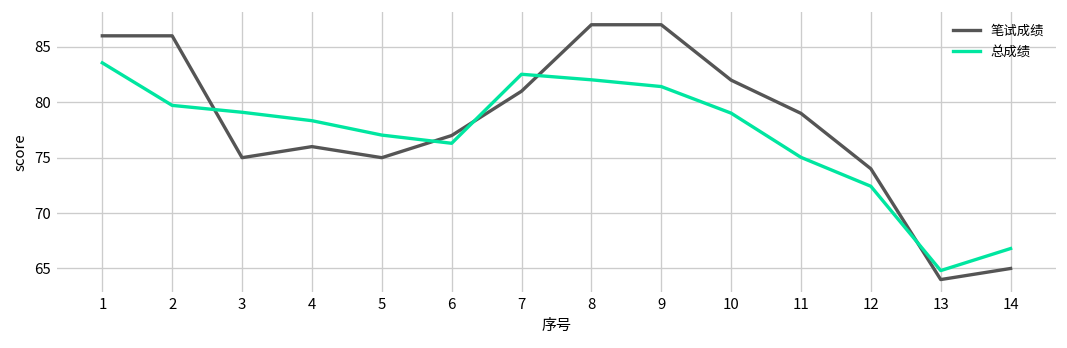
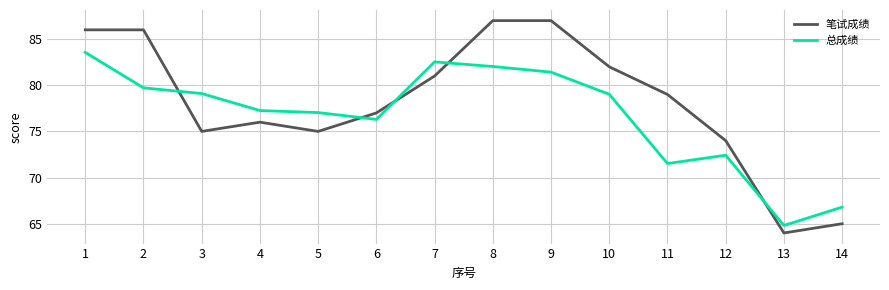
  {
    "笔试成绩": {
      "1": 86,
      "2": 86,
      "3": 75,
      "4": 76,
      "5": 75,
      "6": 77,
      "7": 81,
      "8": 87,
      "9": 87,
      "10": 82,
      "11": 79,
      "12": 74,
      "13": 64,
      "14": 65
    },
    "总成绩": {
      "1": 84,
      "2": 80,
      "3": 79,
-     "4": 78,
+     "4": 77,
      "5": 77,
      "6": 76,
      "7": 83,
      "8": 82,
      "9": 81,
      "10": 79,
-     "11": 75,
+     "11": 72,
      "12": 72,
      "13": 65,
      "14": 67
    }
  }
